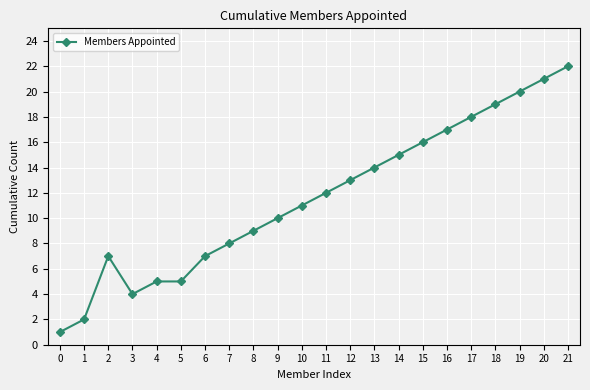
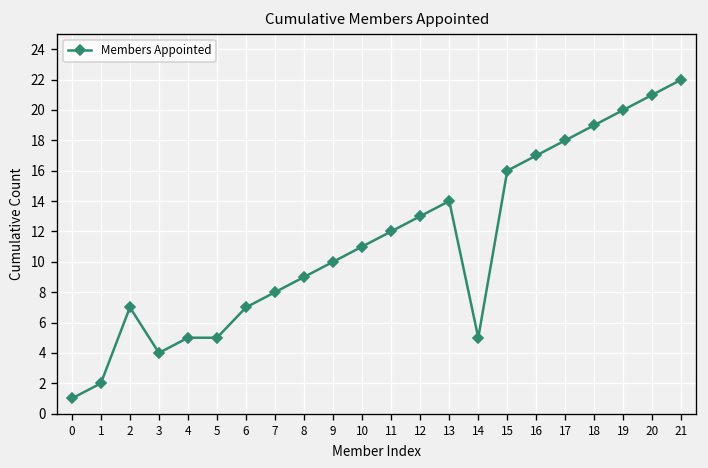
  {
    "0": 1,
    "1": 2,
    "2": 7,
    "3": 4,
    "4": 5,
    "5": 5,
    "6": 7,
    "7": 8,
    "8": 9,
    "9": 10,
    "10": 11,
    "11": 12,
    "12": 13,
    "13": 14,
-   "14": 15,
+   "14": 5,
    "15": 16,
    "16": 17,
    "17": 18,
    "18": 19,
    "19": 20,
    "20": 21,
    "21": 22
  }
